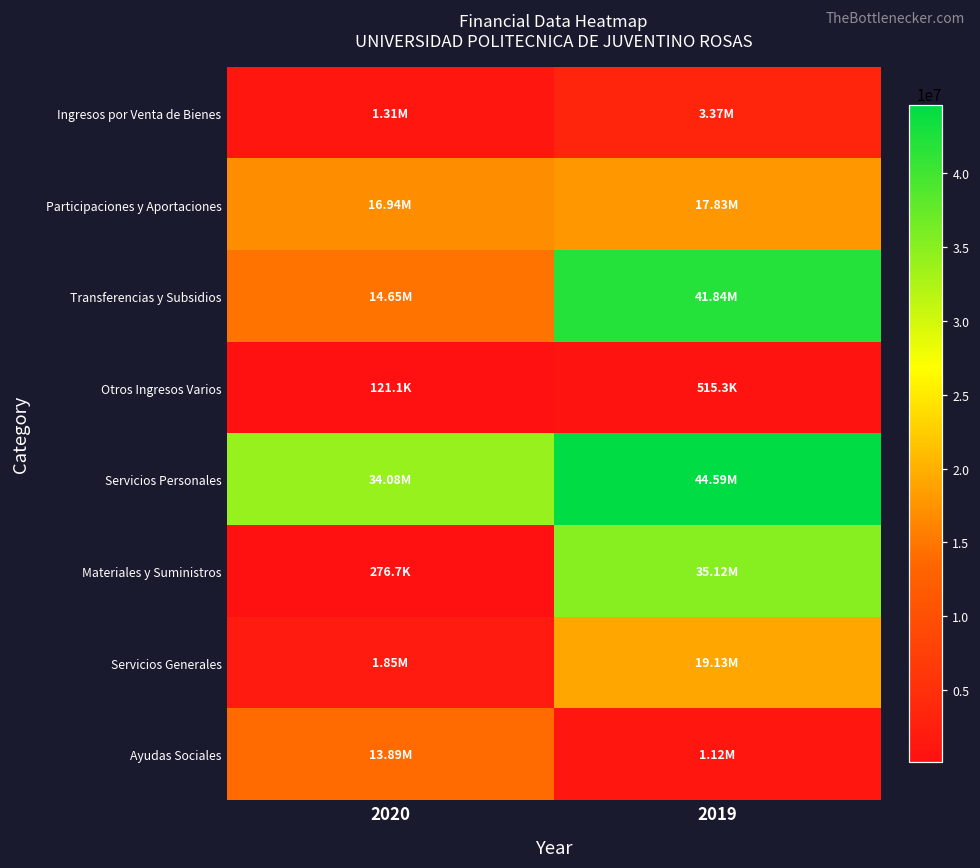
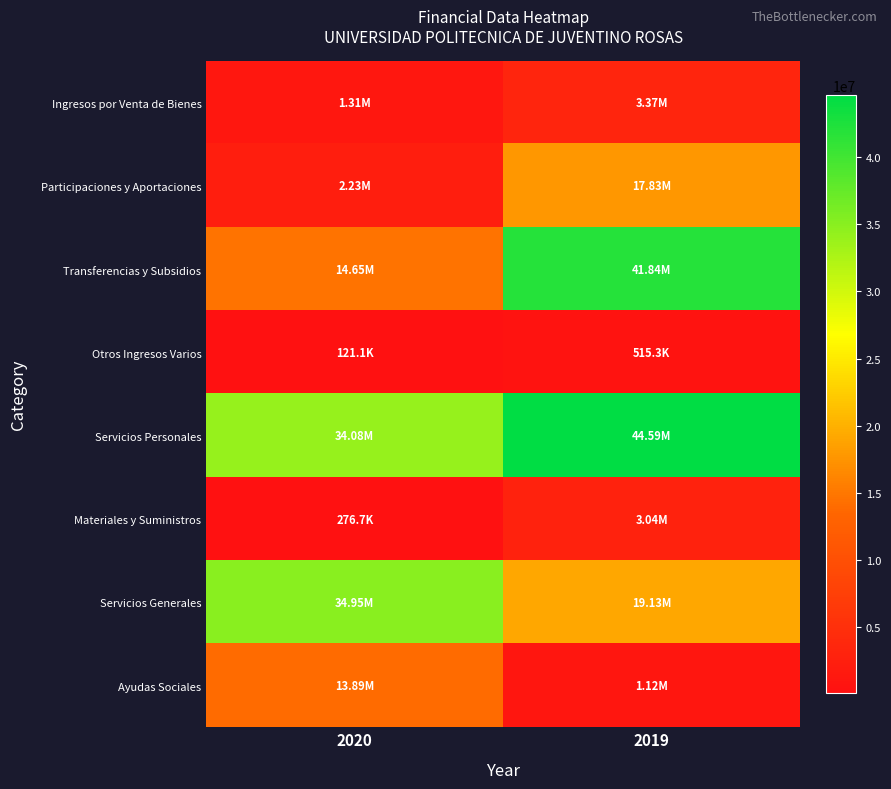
  {
    "Ingresos por Venta de Bienes": {
      "2020": "1.31M",
      "2019": "3.37M"
    },
    "Participaciones y Aportaciones": {
-     "2020": "16.94M",
+     "2020": "2.23M",
      "2019": "17.83M"
    },
    "Transferencias y Subsidios": {
      "2020": "14.65M",
      "2019": "41.84M"
    },
    "Otros Ingresos Varios": {
      "2020": "121.1K",
      "2019": "515.3K"
    },
    "Servicios Personales": {
      "2020": "34.08M",
      "2019": "44.59M"
    },
    "Materiales y Suministros": {
      "2020": "276.7K",
-     "2019": "35.12M"
+     "2019": "3.04M"
    },
    "Servicios Generales": {
-     "2020": "1.85M",
+     "2020": "34.95M",
      "2019": "19.13M"
    },
    "Ayudas Sociales": {
      "2020": "13.89M",
      "2019": "1.12M"
    }
  }
